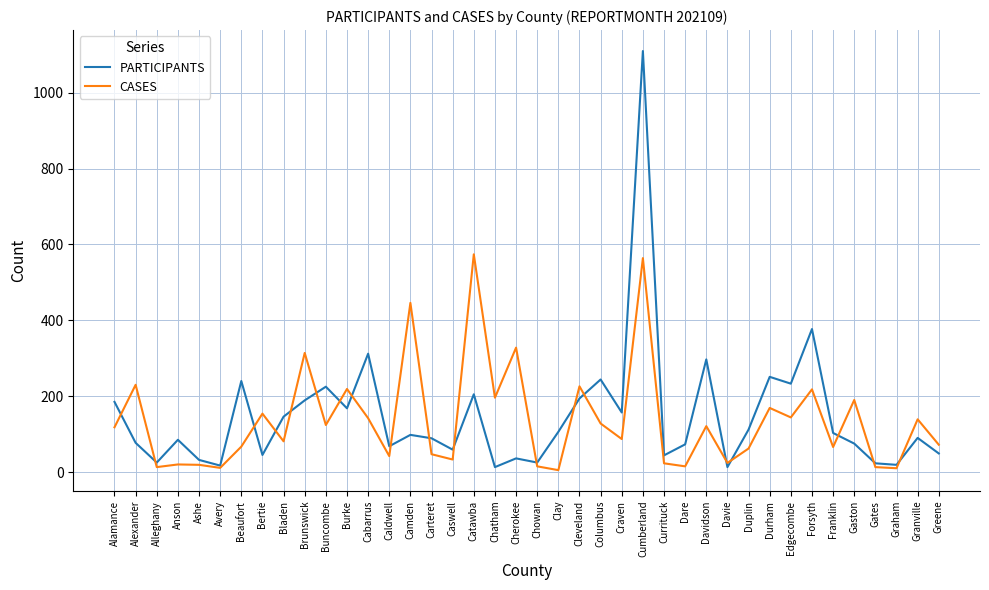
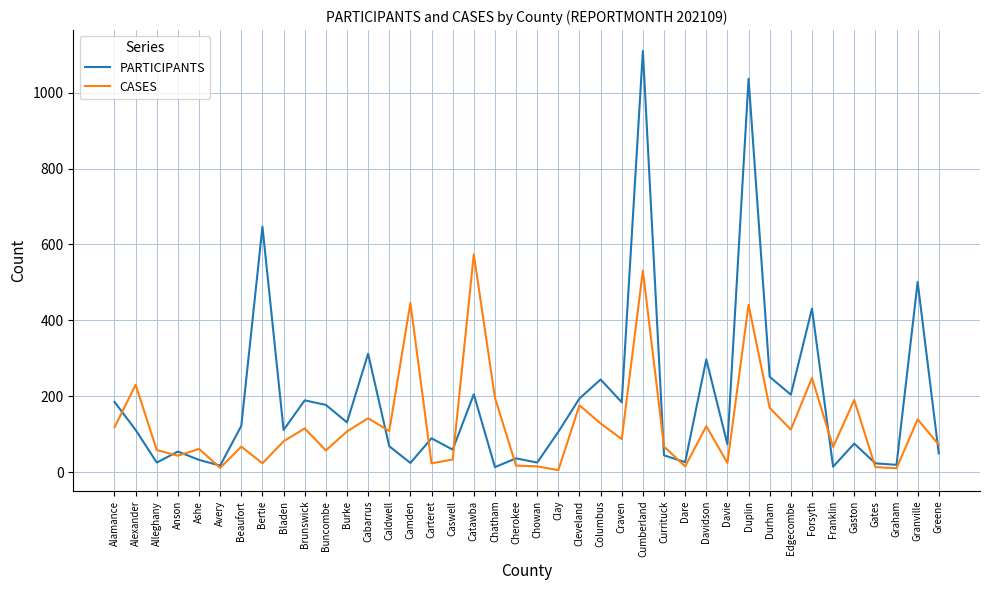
  {
    "PARTICIPANTS": {
      "Alamance": 190,
-     "Alexander": 80,
+     "Alexander": 110,
      "Alleghany": 30,
-     "Anson": 90,
+     "Anson": 50,
      "Ashe": 30,
-     "Beaufort": 240,
-     "Bertie": 50,
-     "Bladen": 150,
+     "Beaufort": 120,
+     "Bertie": 650,
+     "Bladen": 110,
      "Brunswick": 190,
-     "Buncombe": 230,
-     "Burke": 170,
+     "Buncombe": 180,
+     "Burke": 130,
      "Cabarrus": 310,
      "Caldwell": 70,
-     "Camden": 100,
+     "Camden": 20,
      "Carteret": 90,
      "Caswell": 60,
      "Catawba": 210,
      "Chatham": 10,
      "Cherokee": 40,
      "Chowan": 30,
      "Clay": 110,
      "Cleveland": 190,
      "Columbus": 240,
-     "Craven": 160,
+     "Craven": 180,
      "Cumberland": 1110,
      "Currituck": 40,
-     "Dare": 70,
+     "Dare": 30,
      "Davidson": 300,
-     "Davie": 10,
-     "Duplin": 110,
+     "Davie": 70,
+     "Duplin": 1040,
      "Durham": 250,
-     "Edgecombe": 230,
-     "Forsyth": 380,
-     "Franklin": 100,
+     "Edgecombe": 200,
+     "Forsyth": 430,
+     "Franklin": 10,
      "Gaston": 80,
      "Gates": 20,
      "Graham": 20,
-     "Granville": 90,
+     "Granville": 500,
      "Greene": 50
    },
    "CASES": {
      "Alamance": 120,
      "Alexander": 230,
-     "Alleghany": 10,
-     "Anson": 20,
-     "Ashe": 20,
+     "Alleghany": 60,
+     "Anson": 40,
+     "Ashe": 60,
      "Beaufort": 70,
-     "Bertie": 150,
+     "Bertie": 20,
      "Bladen": 80,
-     "Brunswick": 310,
-     "Buncombe": 120,
-     "Burke": 220,
+     "Brunswick": 120,
+     "Buncombe": 60,
+     "Burke": 110,
      "Cabarrus": 140,
-     "Caldwell": 40,
+     "Caldwell": 110,
      "Camden": 450,
-     "Carteret": 50,
+     "Carteret": 20,
      "Caswell": 30,
      "Catawba": 570,
      "Chatham": 200,
-     "Cherokee": 330,
+     "Cherokee": 20,
      "Chowan": 20,
      "Clay": 10,
-     "Cleveland": 230,
+     "Cleveland": 180,
      "Columbus": 130,
      "Craven": 90,
-     "Cumberland": 560,
-     "Currituck": 20,
+     "Cumberland": 530,
+     "Currituck": 70,
      "Dare": 20,
      "Davidson": 120,
      "Davie": 20,
-     "Duplin": 60,
+     "Duplin": 440,
      "Durham": 170,
-     "Edgecombe": 140,
-     "Forsyth": 220,
+     "Edgecombe": 110,
+     "Forsyth": 250,
      "Franklin": 70,
      "Gaston": 190,
      "Gates": 10,
      "Graham": 10,
      "Granville": 140,
      "Greene": 70
    }
  }
